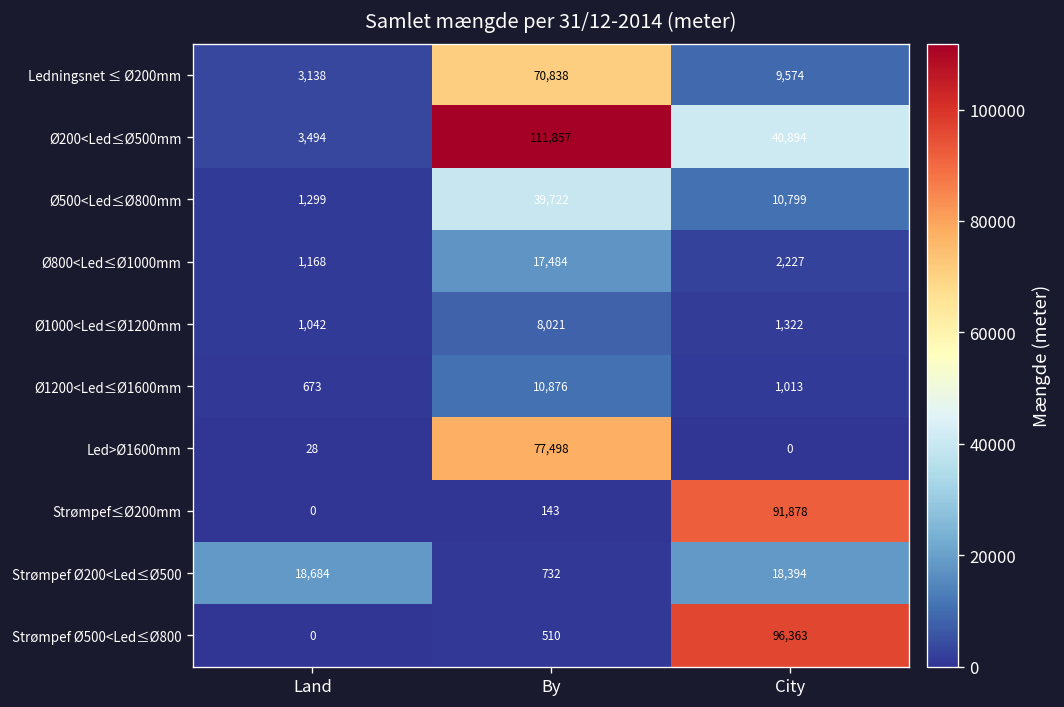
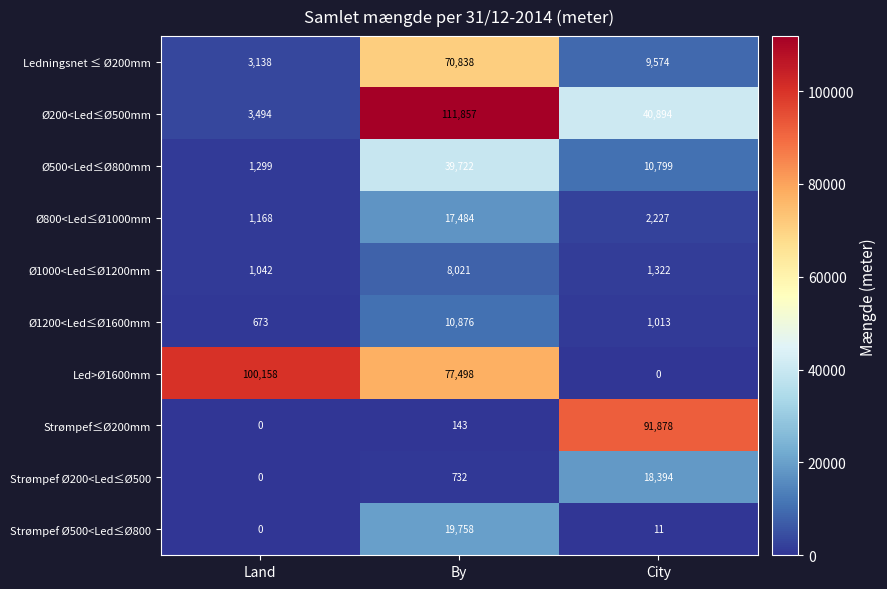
  {
    "Ledningsnet ≤ Ø200mm": {
      "Land": "3,138",
      "By": "70,838",
      "City": "9,574"
    },
    "Ø200<Led≤Ø500mm": {
      "Land": "3,494",
      "By": "111,857",
      "City": "40,894"
    },
    "Ø500<Led≤Ø800mm": {
      "Land": "1,299",
      "By": "39,722",
      "City": "10,799"
    },
    "Ø800<Led≤Ø1000mm": {
      "Land": "1,168",
      "By": "17,484",
      "City": "2,227"
    },
    "Ø1000<Led≤Ø1200mm": {
      "Land": "1,042",
      "By": "8,021",
      "City": "1,322"
    },
    "Ø1200<Led≤Ø1600mm": {
      "Land": "673",
      "By": "10,876",
      "City": "1,013"
    },
    "Led>Ø1600mm": {
-     "Land": "28",
+     "Land": "100,158",
      "By": "77,498",
      "City": "0"
    },
    "Strømpef≤Ø200mm": {
      "Land": "0",
      "By": "143",
      "City": "91,878"
    },
    "Strømpef Ø200<Led≤Ø500": {
-     "Land": "18,684",
+     "Land": "0",
      "By": "732",
      "City": "18,394"
    },
    "Strømpef Ø500<Led≤Ø800": {
      "Land": "0",
-     "By": "510",
-     "City": "96,363"
+     "By": "19,758",
+     "City": "11"
    }
  }
